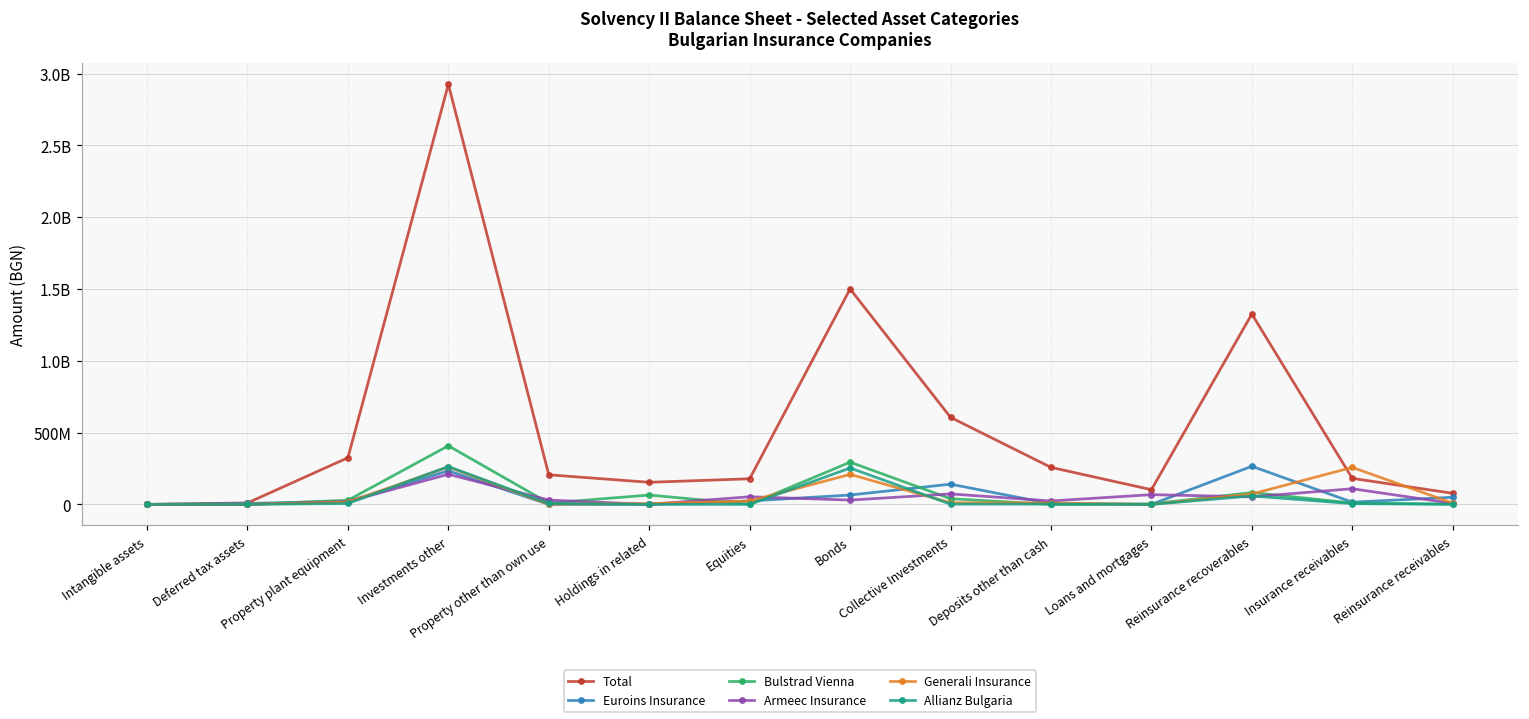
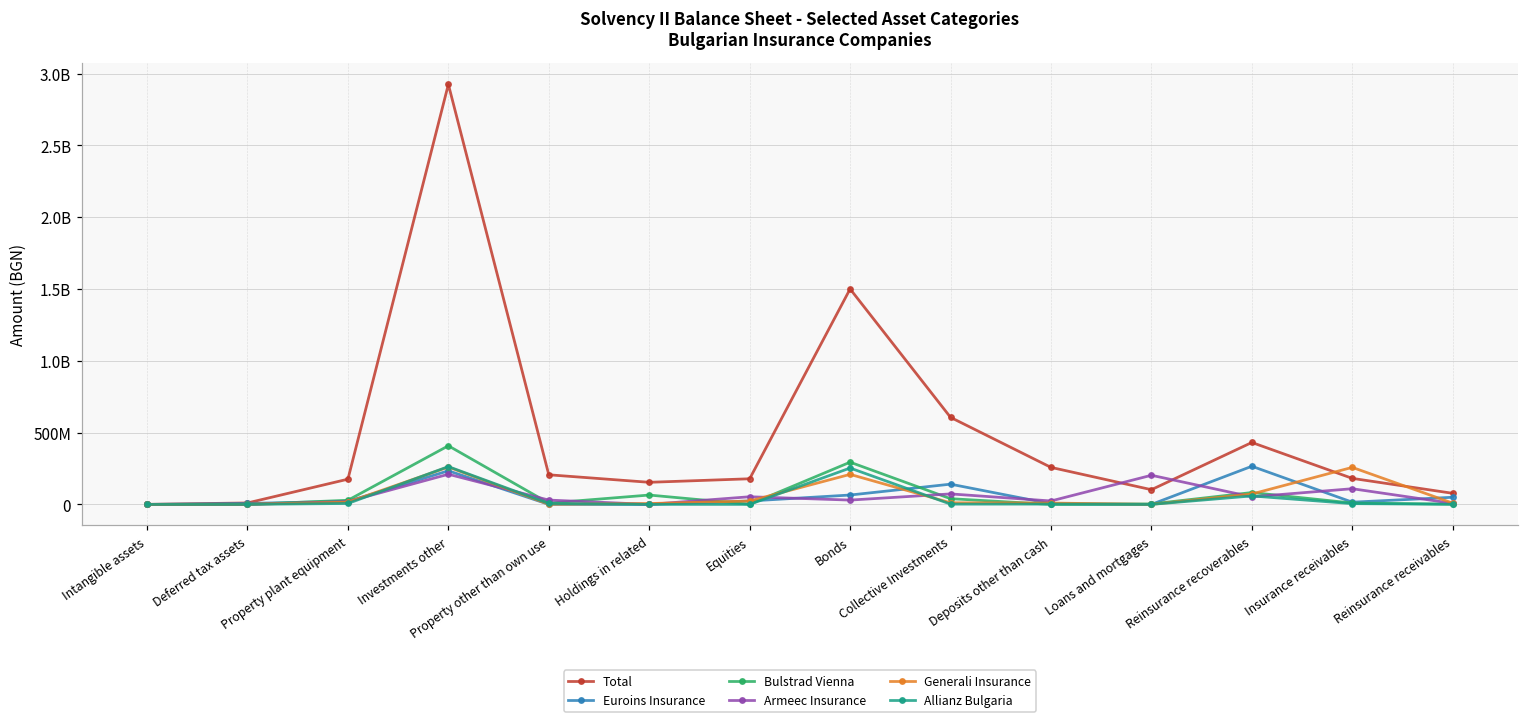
  {
    "Total": {
-     "Property plant equipment": 320000000,
+     "Property plant equipment": 180000000,
      "Investments other": 2920000000,
      "Property other than own use": 210000000,
      "Holdings in related": 150000000,
      "Equities": 180000000,
      "Bonds": 1500000000,
      "Collective Investments": 610000000,
      "Deposits other than cash": 260000000,
      "Loans and mortgages": 100000000,
-     "Reinsurance recoverables": 1330000000,
+     "Reinsurance recoverables": 430000000,
      "Insurance receivables": 180000000,
      "Reinsurance receivables": 80000000
    },
    "Euroins Insurance": {
      "Investments other": 230000000,
      "Bonds": 70000000,
      "Collective Investments": 140000000,
      "Reinsurance recoverables": 270000000,
      "Reinsurance receivables": 50000000
    },
    "Armeec Insurance": {
      "Investments other": 210000000,
      "Property other than own use": 30000000,
      "Equities": 50000000,
      "Bonds": 30000000,
      "Collective Investments": 70000000,
-     "Loans and mortgages": 70000000,
+     "Loans and mortgages": 200000000,
      "Insurance receivables": 110000000
    },
    "Generali Insurance": {
      "Bonds": 210000000,
      "Insurance receivables": 260000000
    }
  }
